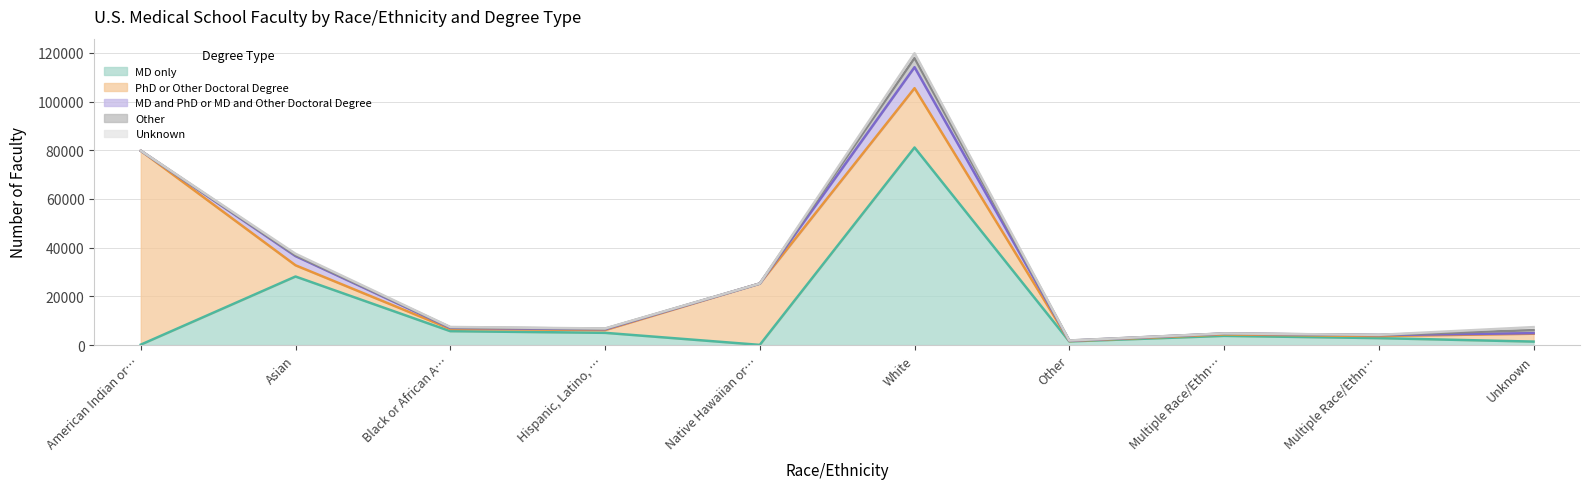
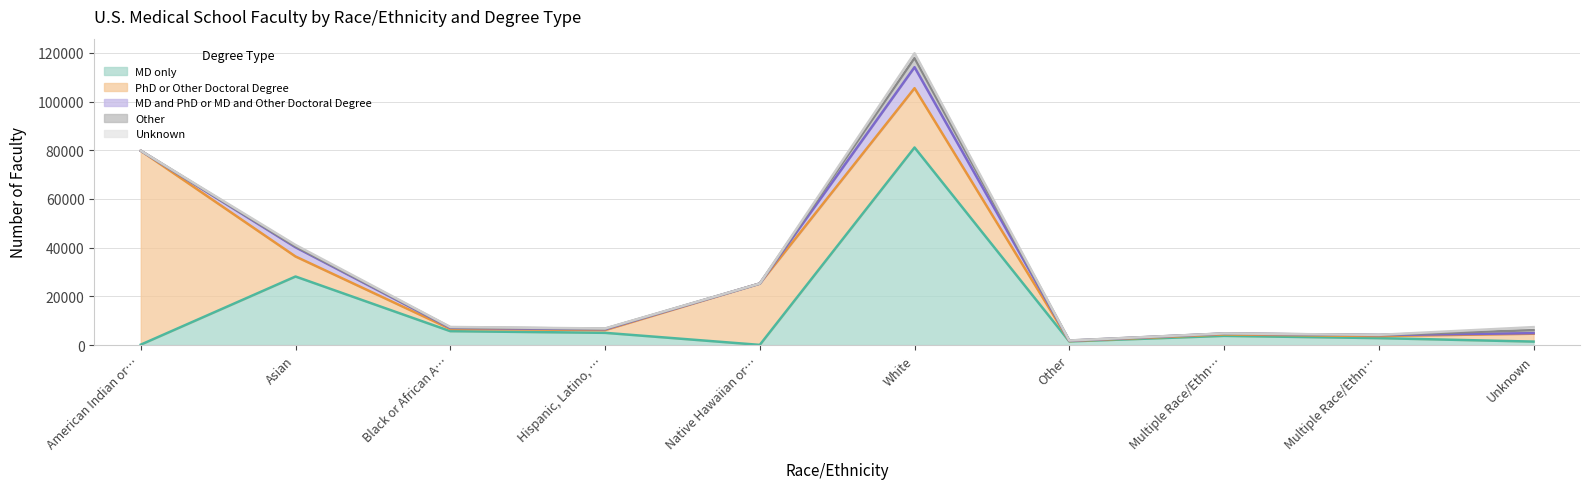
  {
    "PhD or Other Doctoral Degree": {
-     "Asian": 5000,
+     "Asian": 8000,
      "White": 24000
    }
  }
